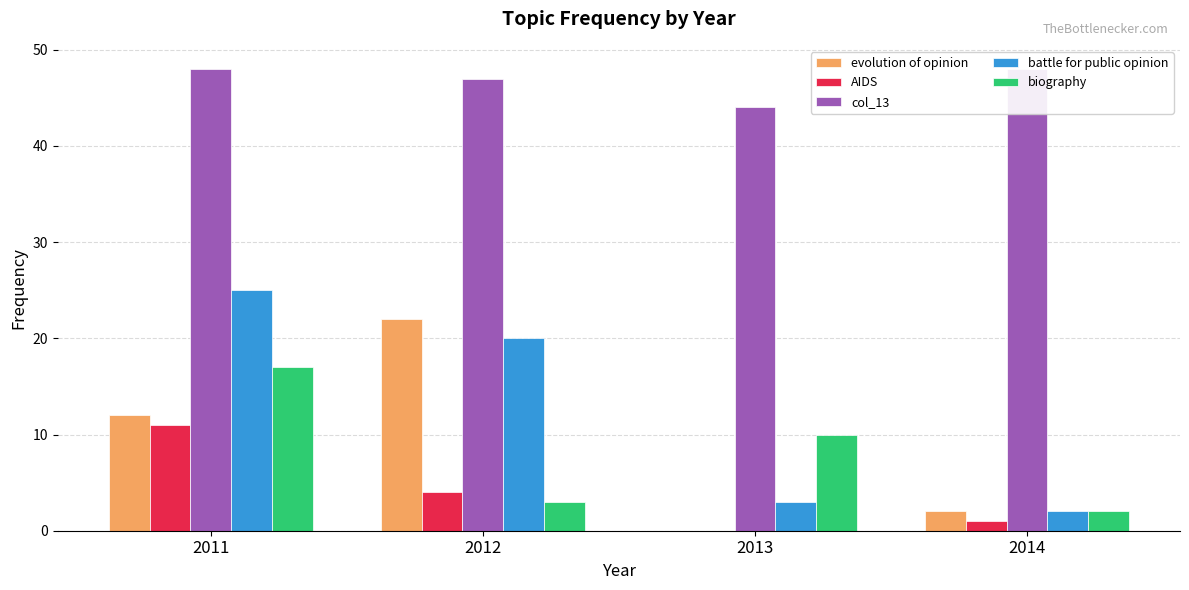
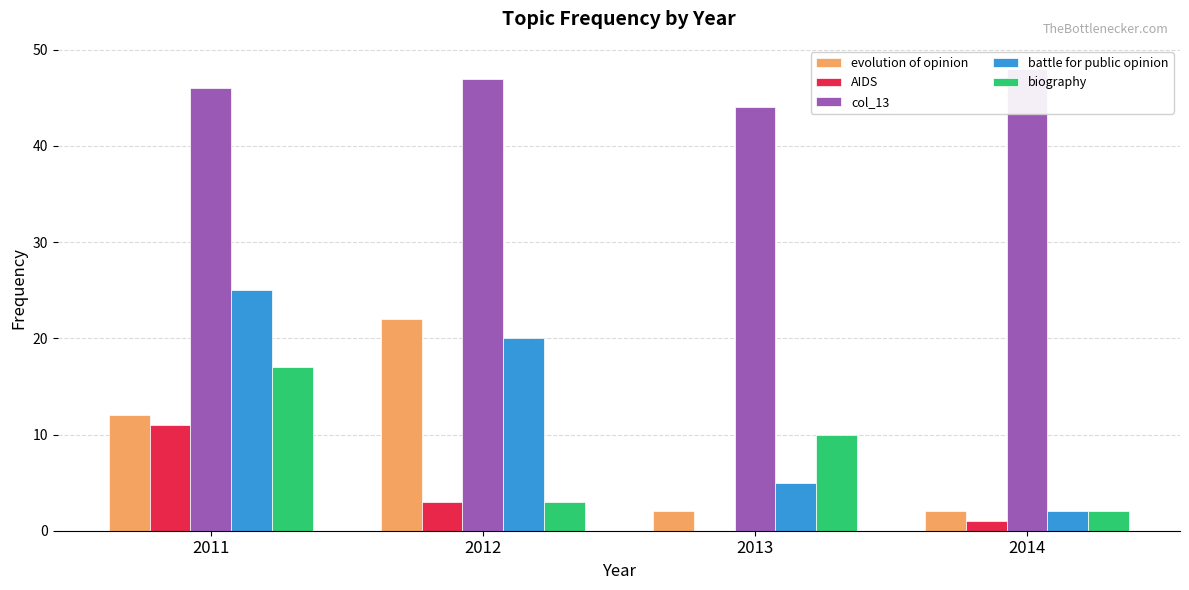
  {
    "evolution of opinion": {
      "2011": 12,
      "2012": 22,
-     "2013": 0,
+     "2013": 2,
      "2014": 2
    },
    "AIDS": {
      "2011": 11,
-     "2012": 4,
+     "2012": 3,
      "2013": 0,
      "2014": 1
    },
    "col_13": {
-     "2011": 48,
+     "2011": 46,
      "2012": 47,
      "2013": 44
    },
    "battle for public opinion": {
      "2011": 25,
      "2012": 20,
-     "2013": 3,
+     "2013": 5,
      "2014": 2
    },
    "biography": {
      "2011": 17,
      "2012": 3,
      "2013": 10,
      "2014": 2
    }
  }
